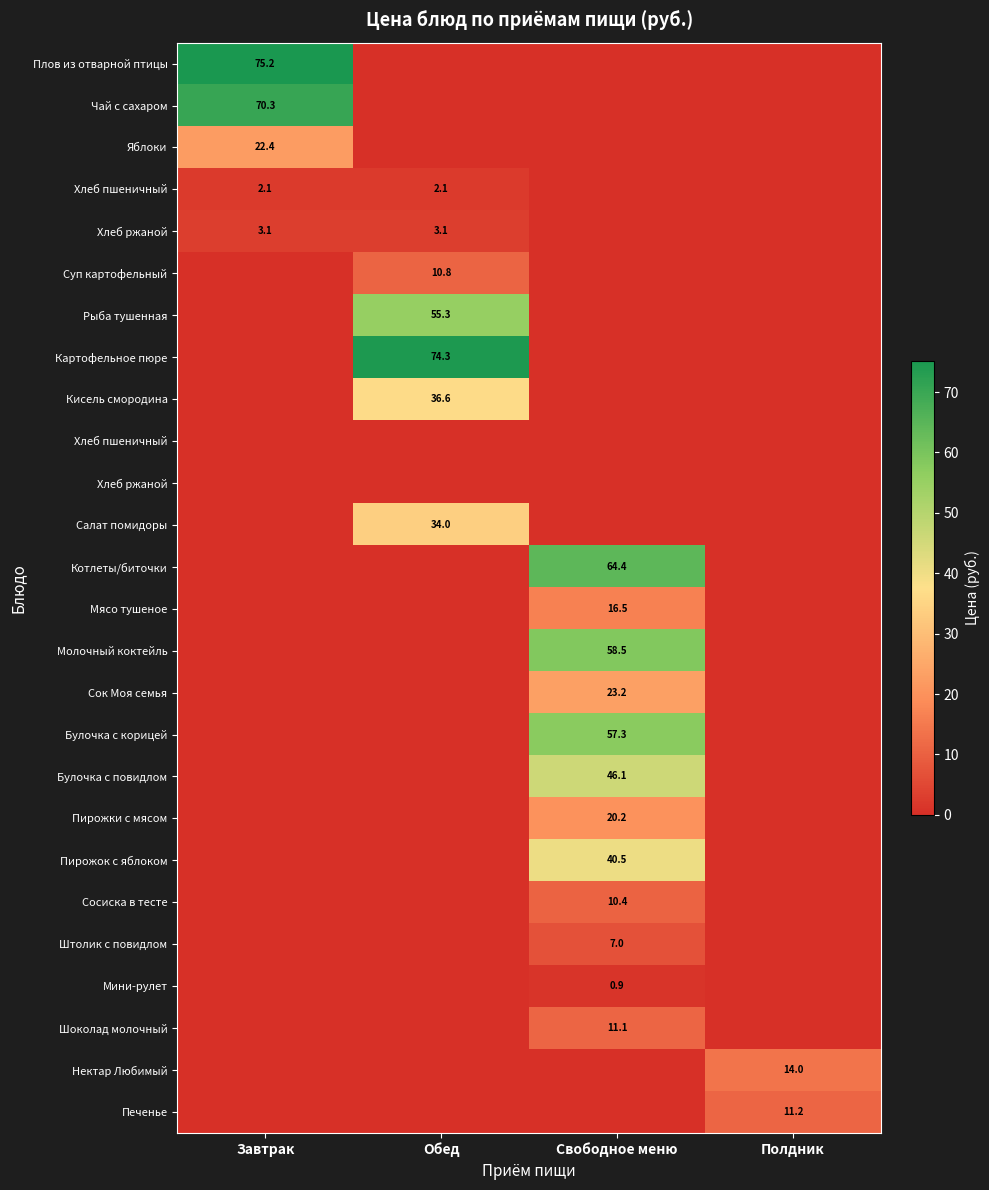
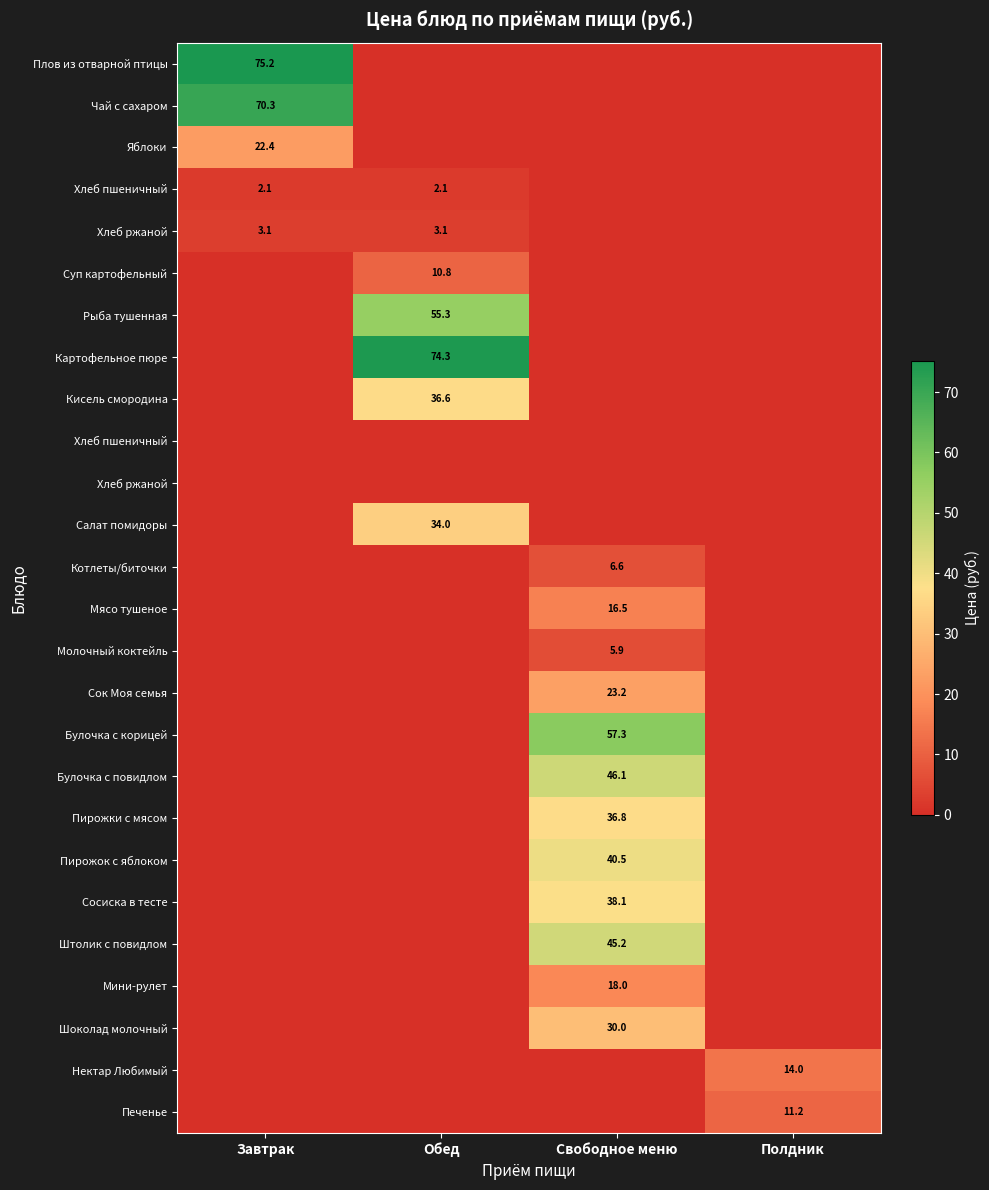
  {
    "Плов из отварной птицы": {
      "Завтрак": 75.2
    },
    "Чай с сахаром": {
      "Завтрак": 70.3
    },
    "Яблоки": {
      "Завтрак": 22.4
    },
    "Суп картофельный": {
      "Обед": 10.8
    },
    "Рыба тушенная": {
      "Обед": 55.3
    },
    "Картофельное пюре": {
      "Обед": 74.3
    },
    "Кисель смородина": {
      "Обед": 36.6
    },
    "Салат помидоры": {
      "Обед": 34.0
    },
    "Котлеты/биточки": {
-     "Свободное меню": 64.4
+     "Свободное меню": 6.6
    },
    "Мясо тушеное": {
      "Свободное меню": 16.5
    },
    "Молочный коктейль": {
-     "Свободное меню": 58.5
+     "Свободное меню": 5.9
    },
    "Сок Моя семья": {
      "Свободное меню": 23.2
    },
    "Булочка с корицей": {
      "Свободное меню": 57.3
    },
    "Булочка с повидлом": {
      "Свободное меню": 46.1
    },
    "Пирожки с мясом": {
-     "Свободное меню": 20.2
+     "Свободное меню": 36.8
    },
    "Пирожок с яблоком": {
      "Свободное меню": 40.5
    },
    "Сосиска в тесте": {
-     "Свободное меню": 10.4
+     "Свободное меню": 38.1
    },
    "Штолик с повидлом": {
-     "Свободное меню": 7.0
+     "Свободное меню": 45.2
    },
    "Мини-рулет": {
-     "Свободное меню": 0.9
+     "Свободное меню": 18.0
    },
    "Шоколад молочный": {
-     "Свободное меню": 11.1
+     "Свободное меню": 30.0
    },
    "Нектар Любимый": {
      "Полдник": 14.0
    },
    "Печенье": {
      "Полдник": 11.2
    }
  }
